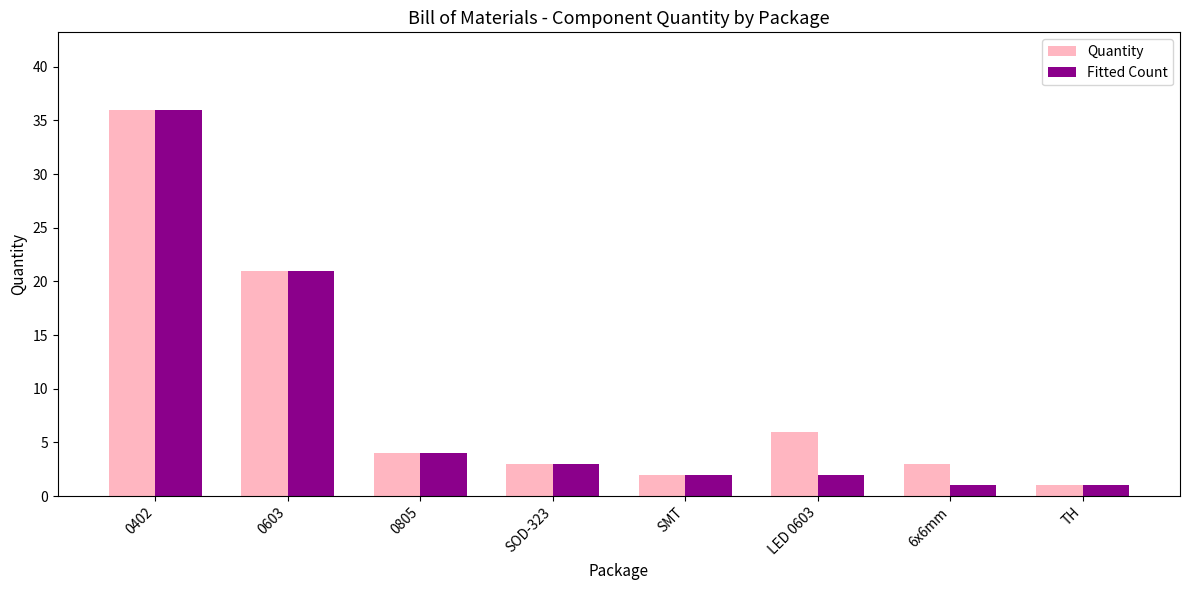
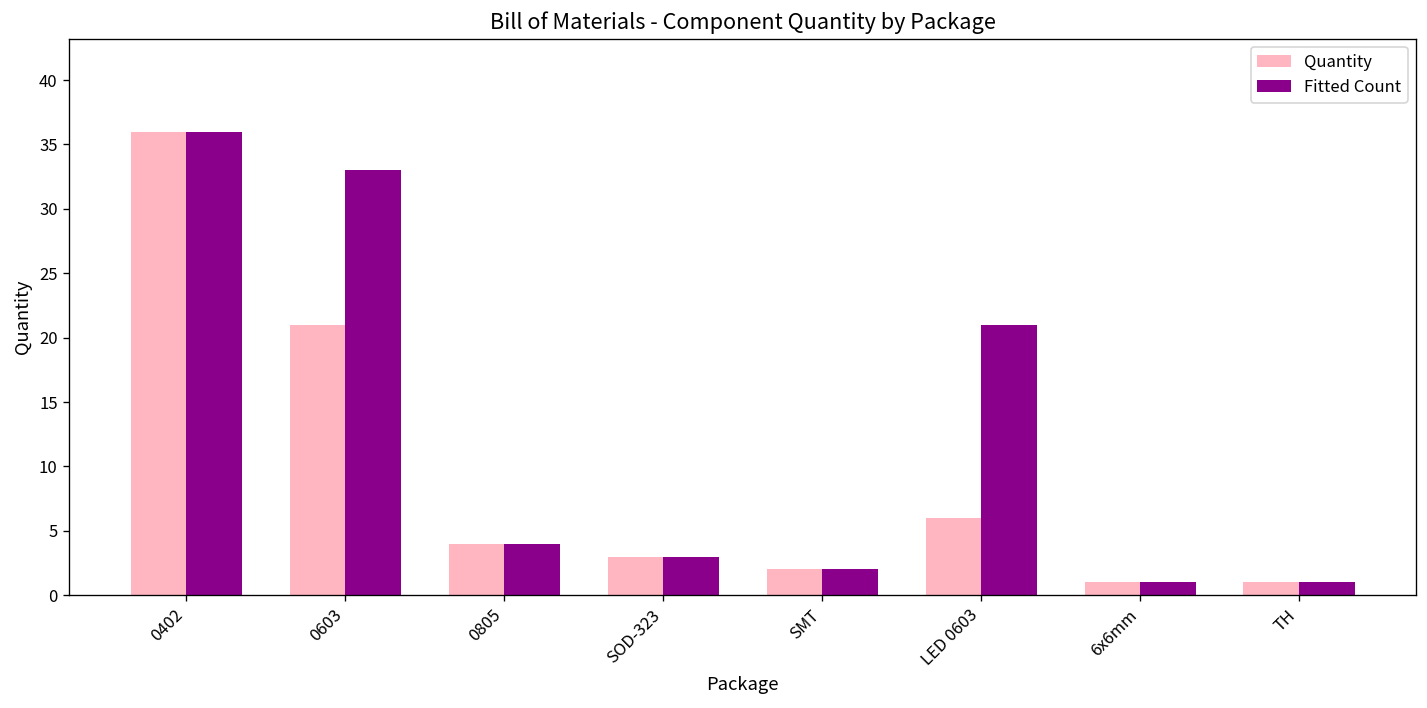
  {
    "Quantity": {
      "0402": 36,
      "0603": 21,
      "0805": 4,
      "SOD-323": 3,
      "SMT": 2,
      "LED 0603": 6,
-     "6x6mm": 3,
+     "6x6mm": 1,
      "TH": 1
    },
    "Fitted Count": {
      "0402": 36,
-     "0603": 21,
+     "0603": 33,
      "0805": 4,
      "SOD-323": 3,
      "SMT": 2,
-     "LED 0603": 2,
+     "LED 0603": 21,
      "6x6mm": 1,
      "TH": 1
    }
  }
